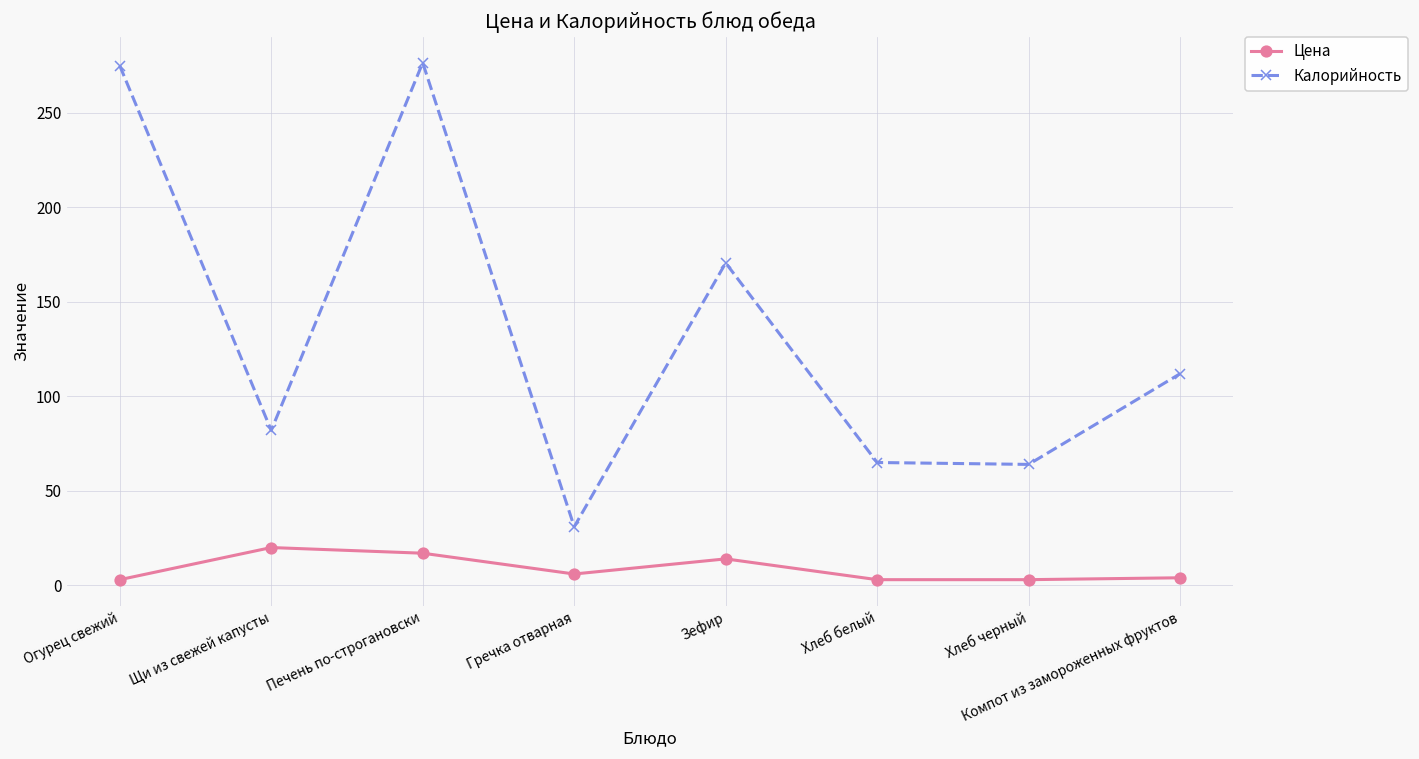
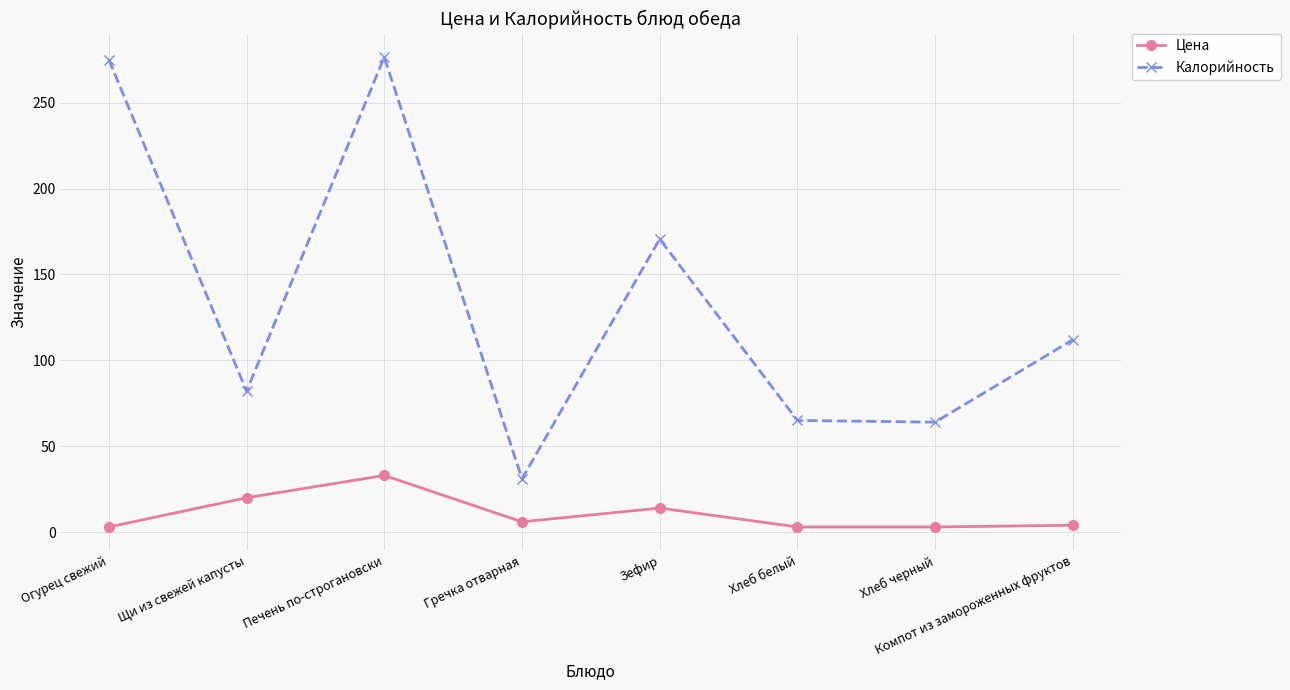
  {
    "Цена": {
      "Огурец свежий": 3,
      "Щи из свежей капусты": 20,
-     "Печень по-строгановски": 17,
+     "Печень по-строгановски": 33,
      "Гречка отварная": 6,
      "Зефир": 14,
      "Хлеб белый": 3,
      "Хлеб черный": 3,
      "Компот из замороженных фруктов": 4
    },
    "Калорийность": {
      "Огурец свежий": 275,
      "Щи из свежей капусты": 82,
      "Печень по-строгановски": 277,
      "Гречка отварная": 31,
      "Зефир": 171,
      "Хлеб белый": 65,
      "Хлеб черный": 64,
      "Компот из замороженных фруктов": 112
    }
  }
